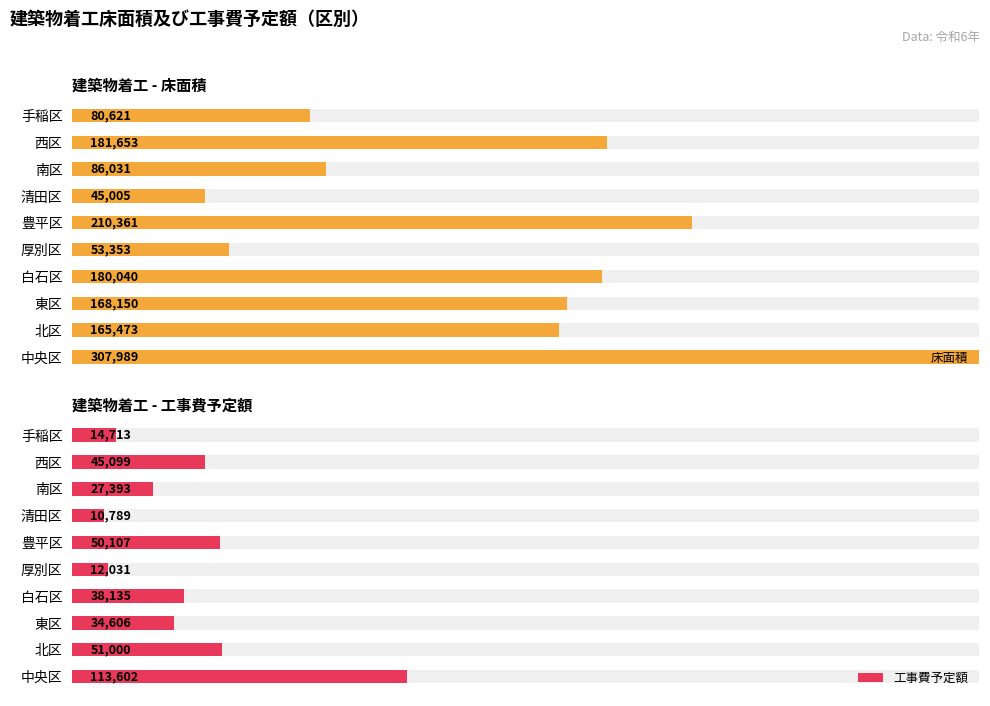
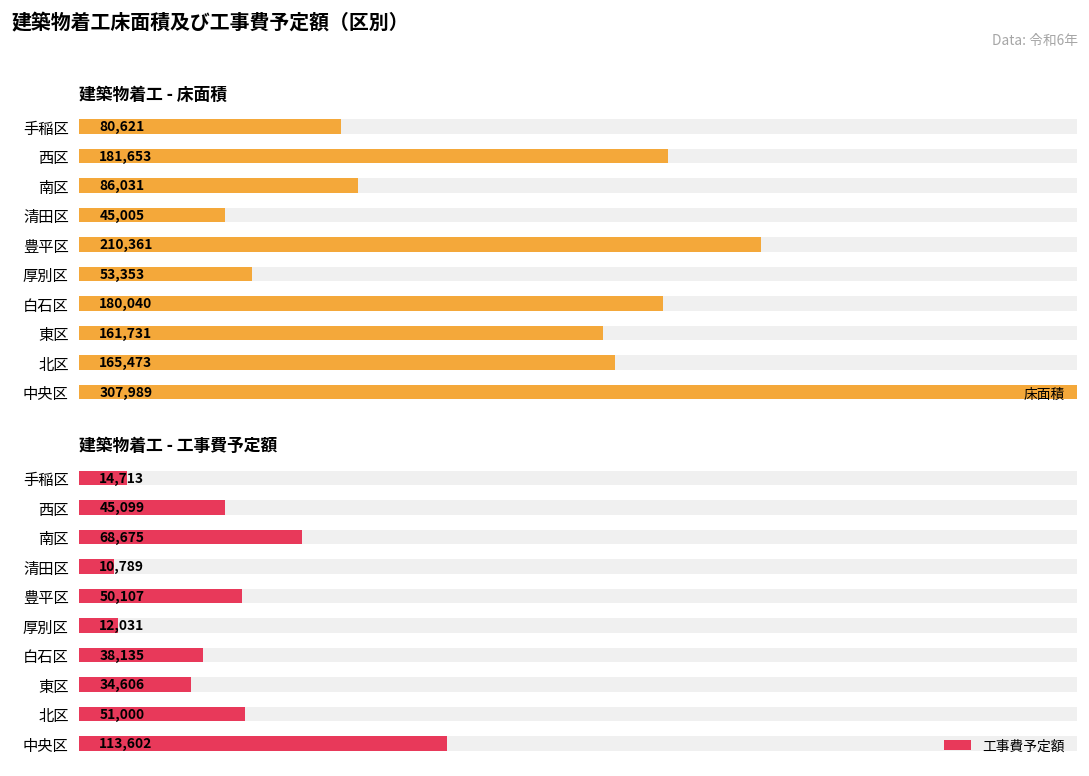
  {
    "建築物着工 - 床面積": {
      "床面積": {
-       "東区": "168,150"
+       "東区": "161,731"
      }
    },
    "建築物着工 - 工事費予定額": {
      "工事費予定額": {
-       "南区": "27,393"
+       "南区": "68,675"
      }
    }
  }
